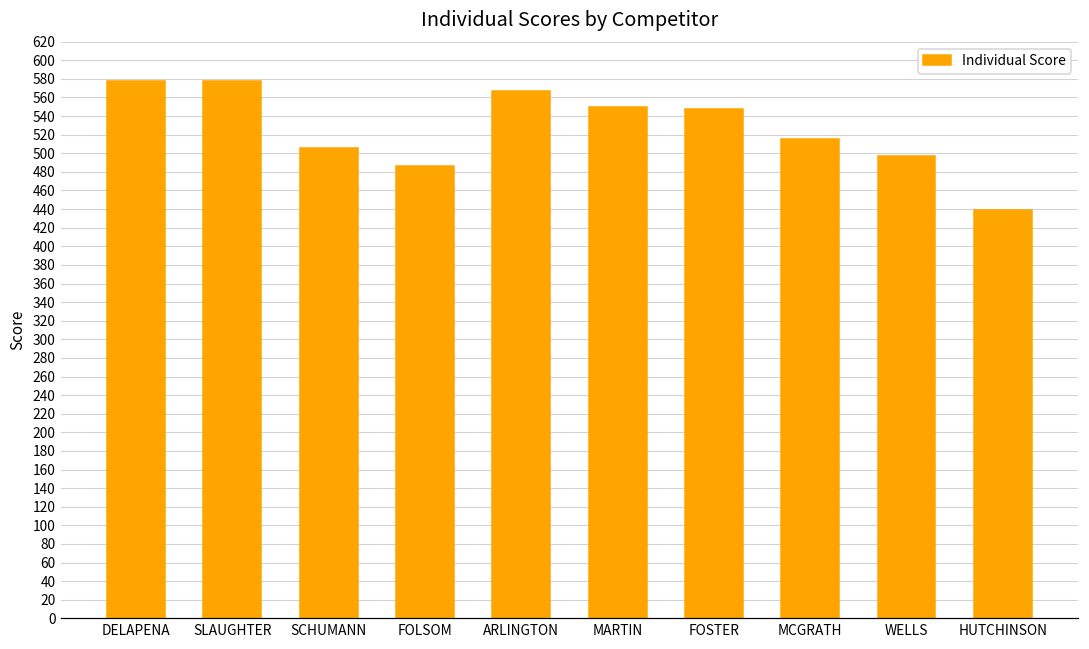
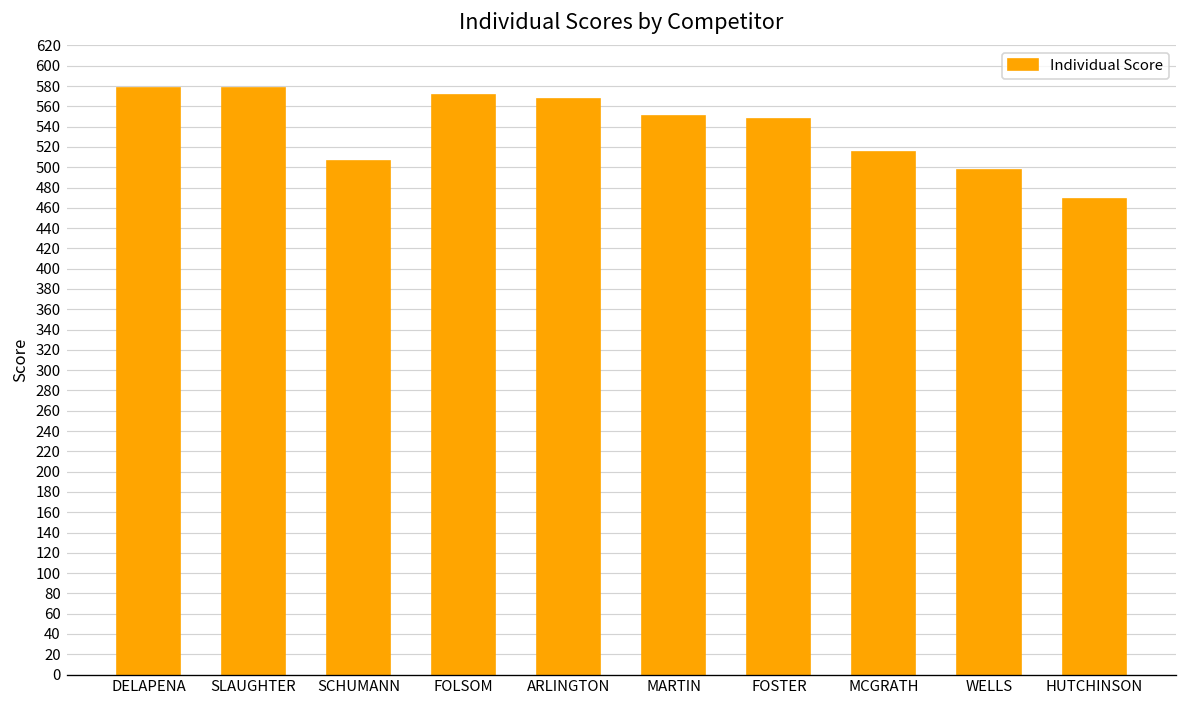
  {
    "DELAPENA": 580,
    "SLAUGHTER": 580,
    "SCHUMANN": 510,
-   "FOLSOM": 490,
+   "FOLSOM": 570,
    "ARLINGTON": 570,
    "MARTIN": 550,
    "FOSTER": 550,
    "MCGRATH": 520,
    "WELLS": 500,
-   "HUTCHINSON": 440
+   "HUTCHINSON": 470
  }
